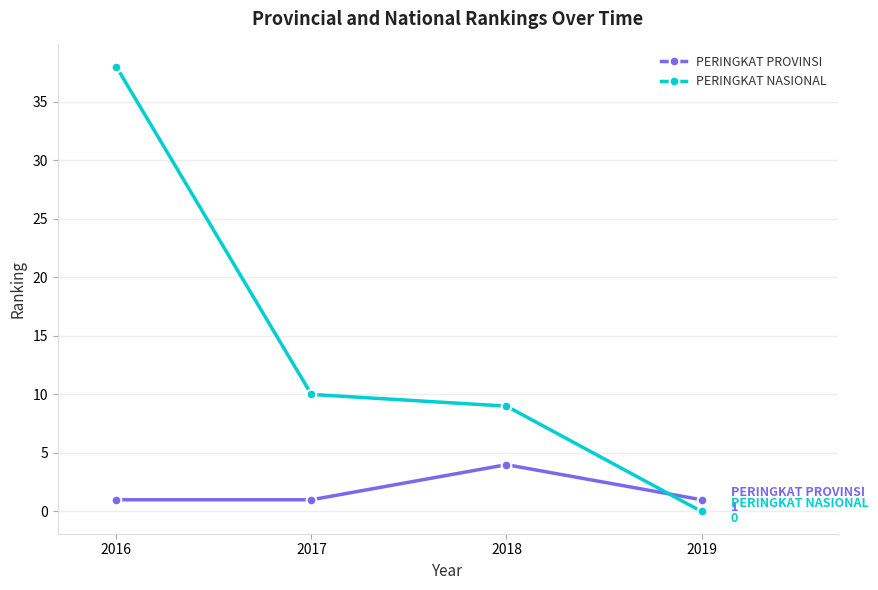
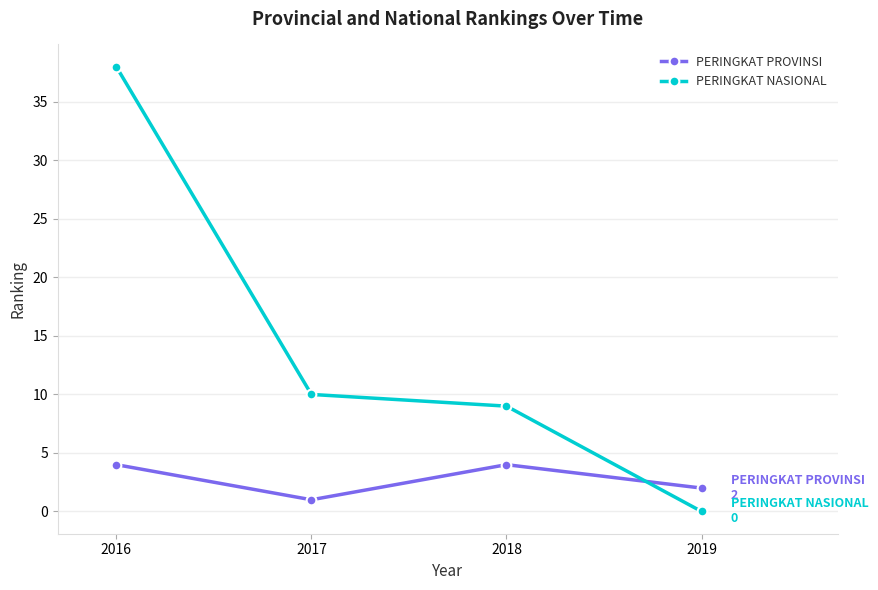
  {
    "PERINGKAT PROVINSI": {
-     "2016": 1,
-     "2019": 1
+     "2016": 4,
+     "2019": 2
    },
    "PERINGKAT NASIONAL": {
      "2016": 38,
      "2017": 10,
      "2018": 9,
      "2019": 0
    }
  }
